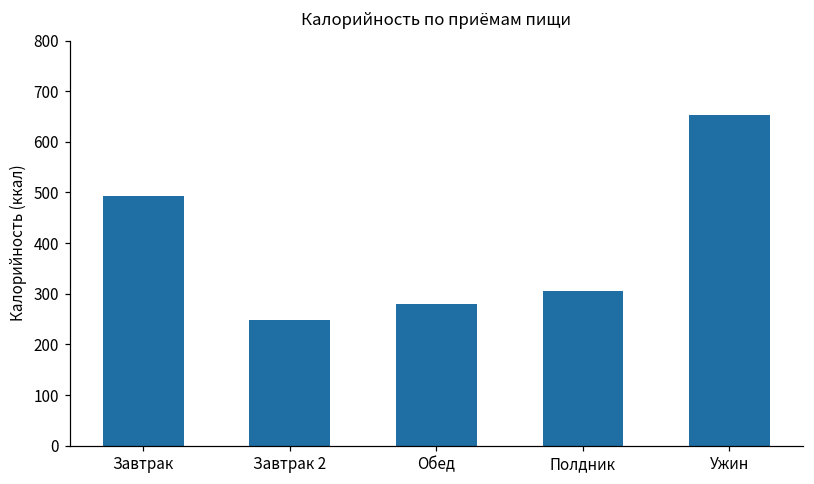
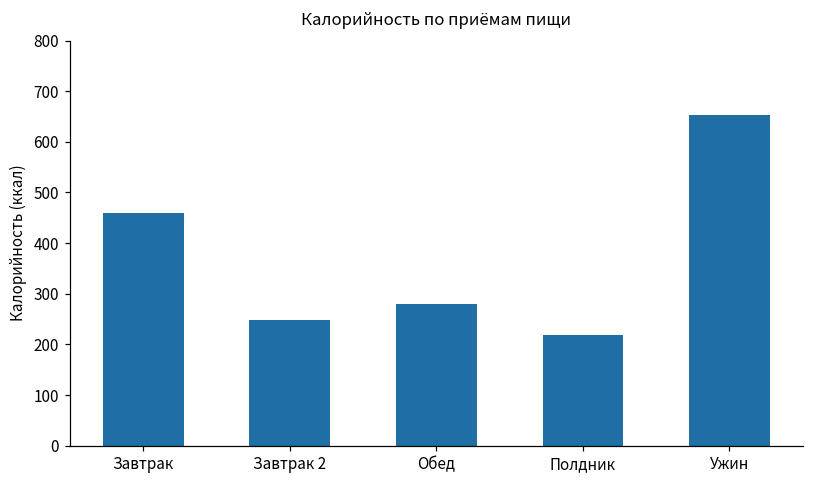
  {
-   "Завтрак": 490,
+   "Завтрак": 460,
    "Завтрак 2": 250,
    "Обед": 280,
-   "Полдник": 310,
+   "Полдник": 220,
    "Ужин": 650
  }
